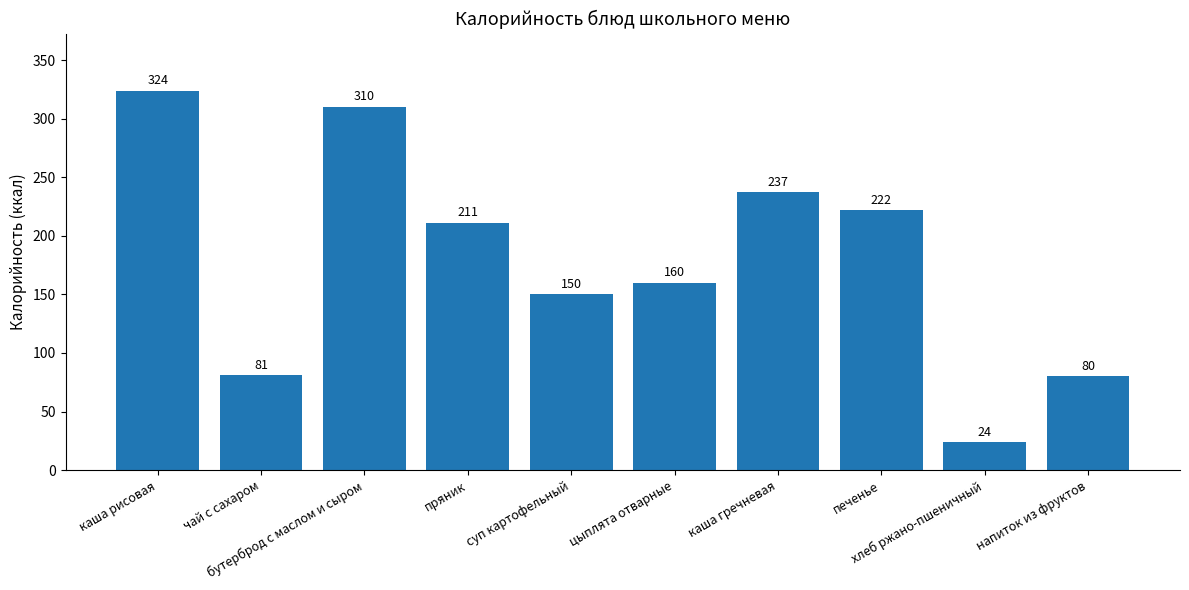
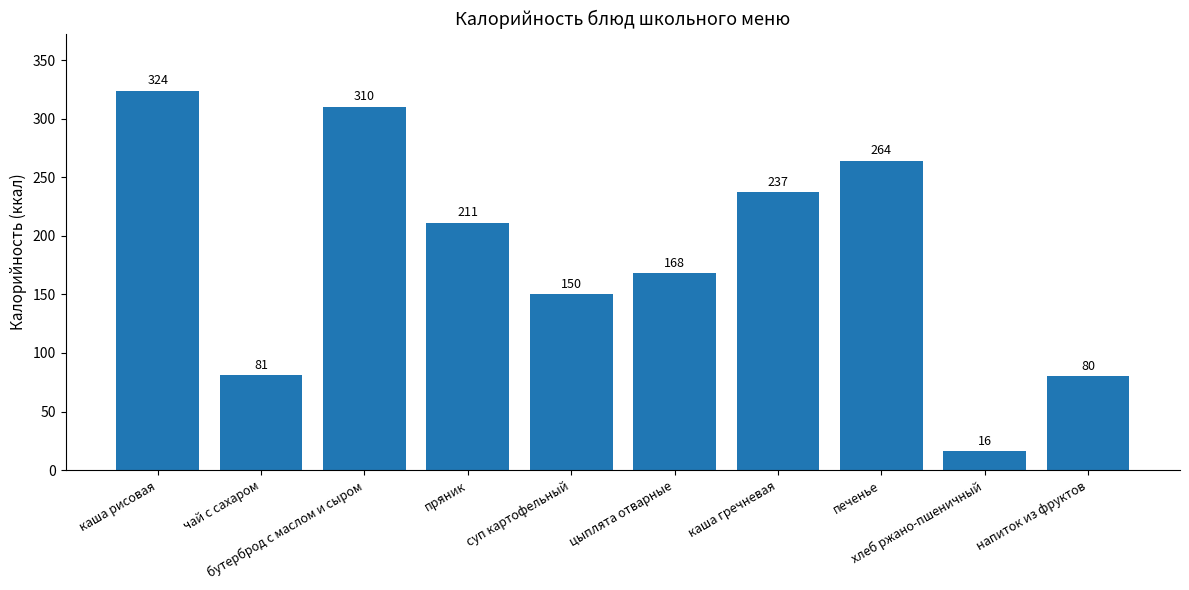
  {
    "каша рисовая": 324,
    "чай с сахаром": 81,
    "бутерброд с маслом и сыром": 310,
    "пряник": 211,
    "суп картофельный": 150,
-   "цыплята отварные": 160,
+   "цыплята отварные": 168,
    "каша гречневая": 237,
-   "печенье": 222,
-   "хлеб ржано-пшеничный": 24,
+   "печенье": 264,
+   "хлеб ржано-пшеничный": 16,
    "напиток из фруктов": 80
  }
